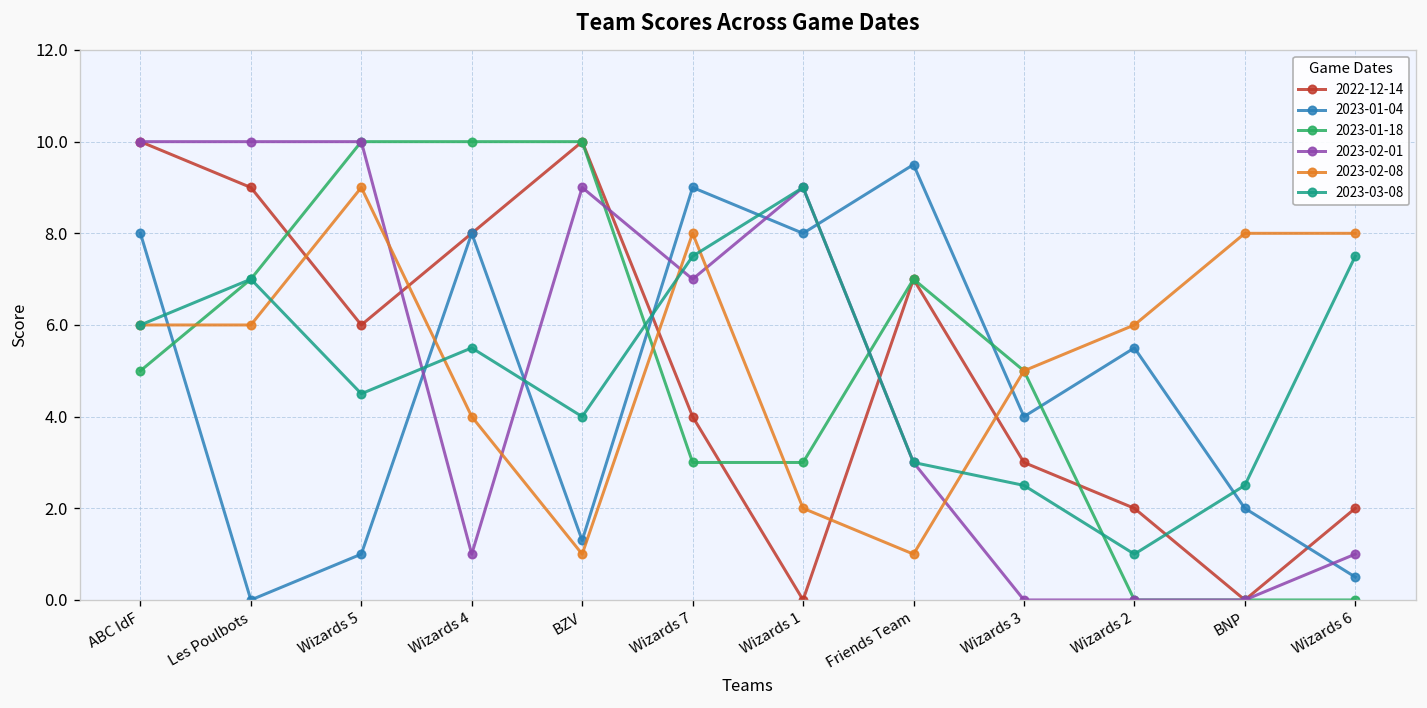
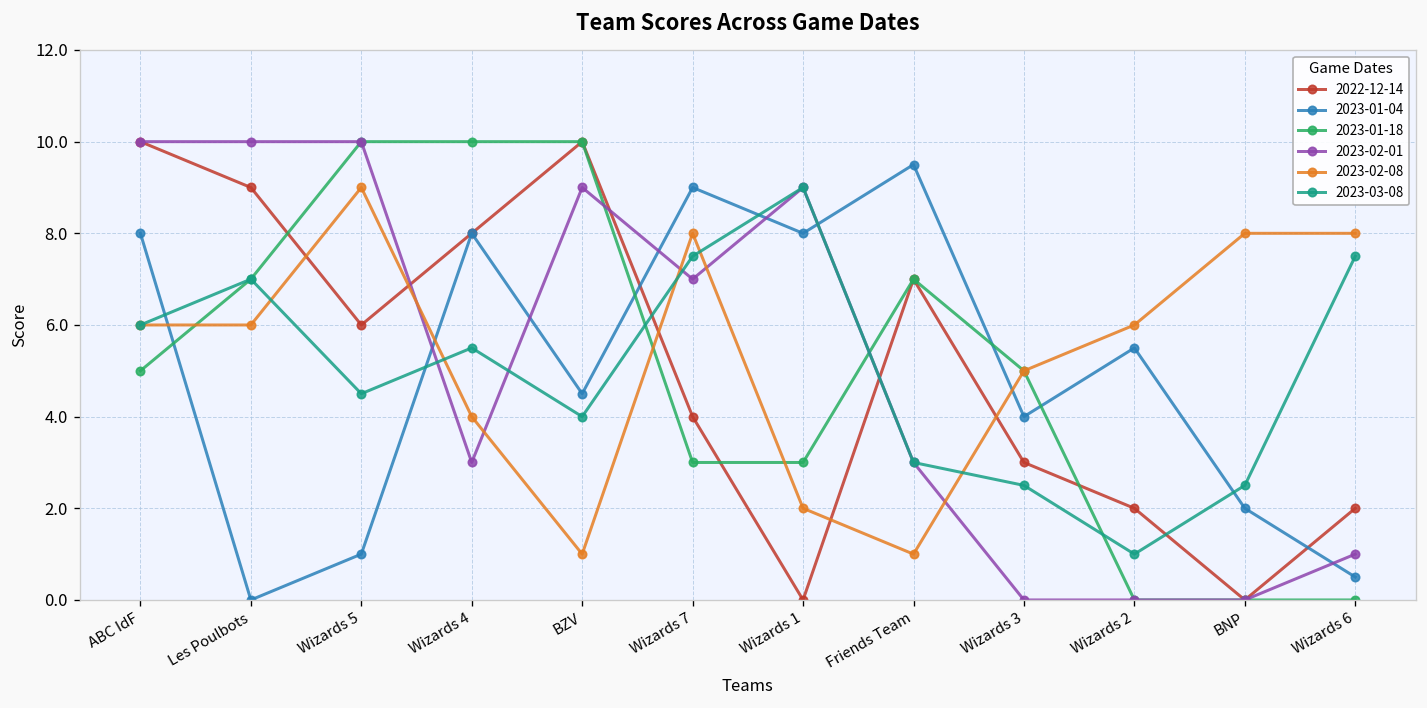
  {
    "2022-12-14": {
      "Les Poulbots": 9.0,
      "Wizards 5": 6.0,
      "Wizards 7": 4.0,
      "Wizards 1": 0.0,
      "Wizards 3": 3.0,
      "Wizards 2": 2.0,
      "Wizards 6": 2.0
    },
    "2023-01-04": {
      "ABC IdF": 8.0,
      "Les Poulbots": 0.0,
      "Wizards 5": 1.0,
-     "BZV": 1.3,
+     "BZV": 4.5,
      "Wizards 7": 9.0,
      "Wizards 1": 8.0,
      "Friends Team": 9.5,
      "Wizards 3": 4.0,
      "Wizards 2": 5.5,
      "BNP": 2.0,
      "Wizards 6": 0.5
    },
    "2023-02-01": {
      "Les Poulbots": 10,
-     "Wizards 4": 1,
+     "Wizards 4": 3,
      "BZV": 9,
      "Wizards 7": 7,
      "Wizards 3": 0,
      "Wizards 6": 1
    },
    "2023-02-08": {
      "Les Poulbots": 6.0,
      "Wizards 5": 9.0,
      "Wizards 4": 4.0,
      "BZV": 1.0,
      "Wizards 7": 8.0,
      "Wizards 1": 2.0,
      "Friends Team": 1.0,
      "Wizards 2": 6.0,
      "BNP": 8.0,
      "Wizards 6": 8.0
    }
  }
